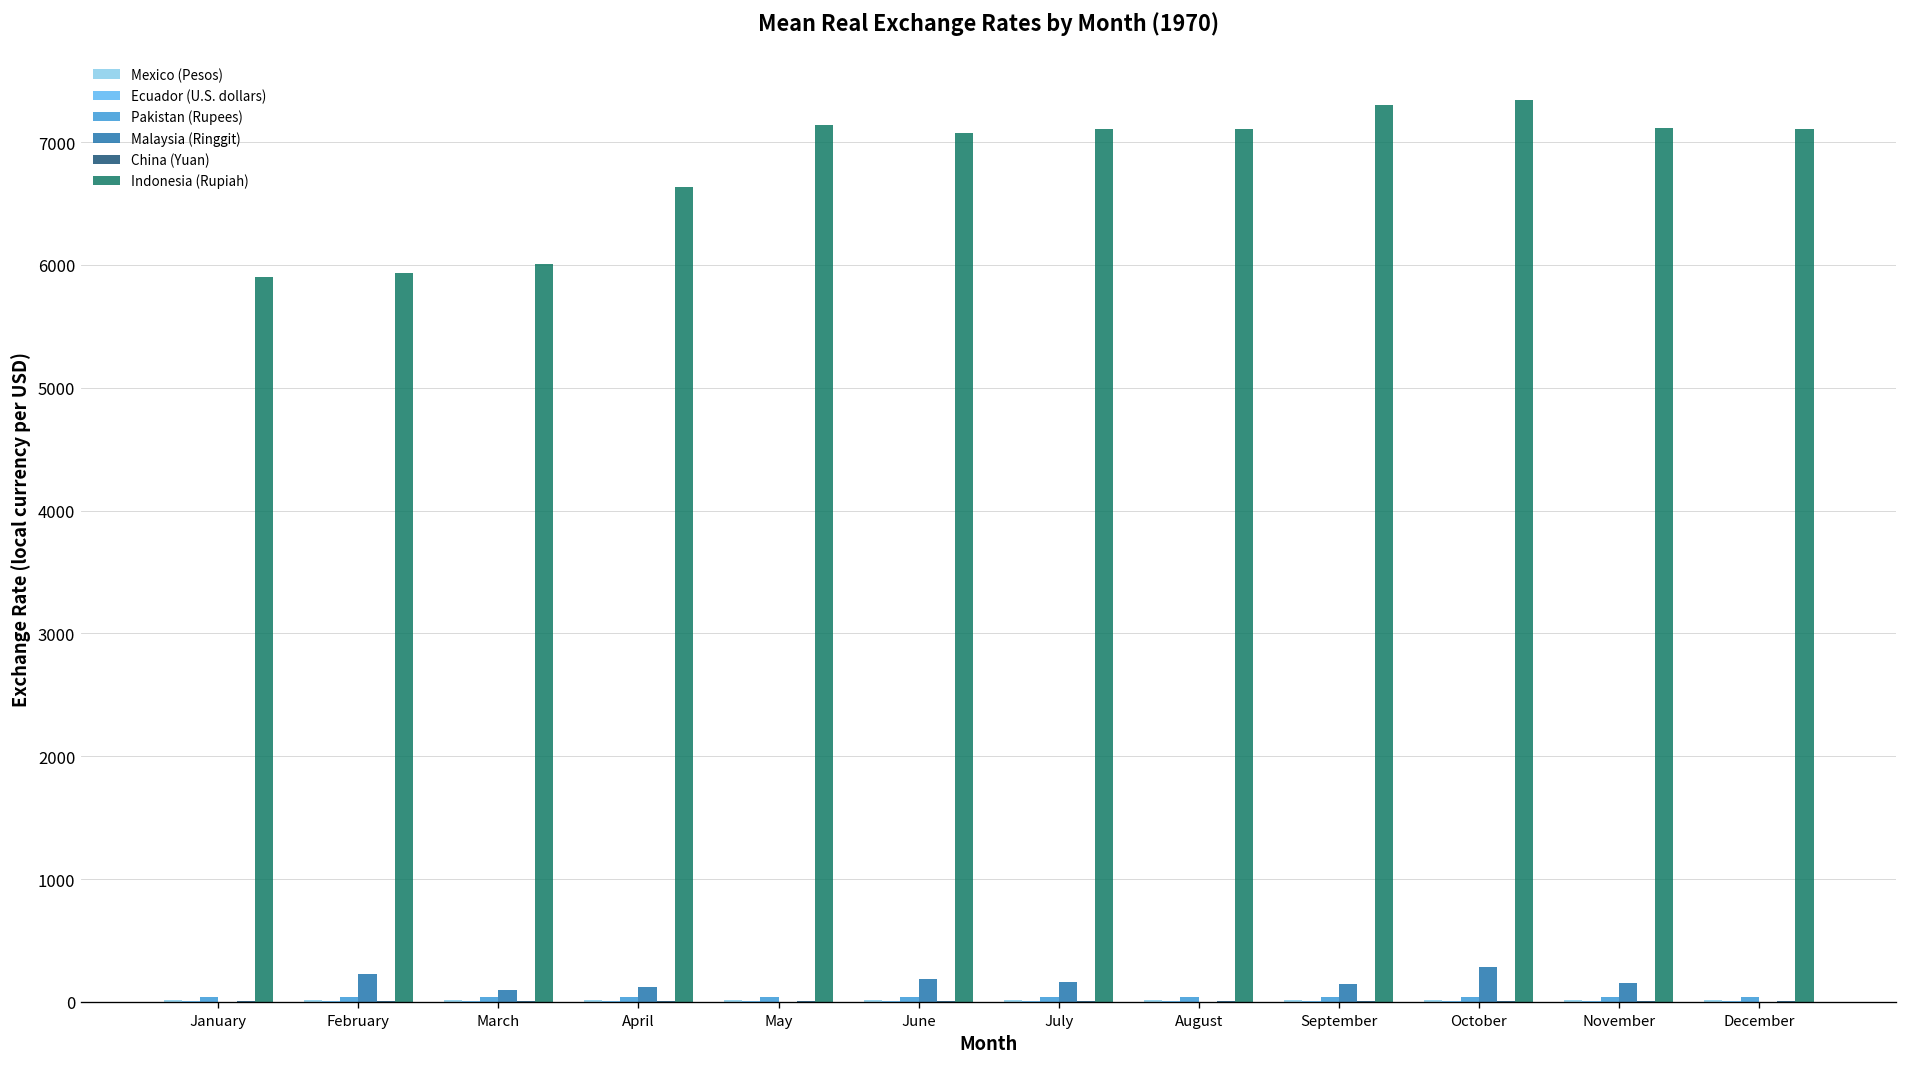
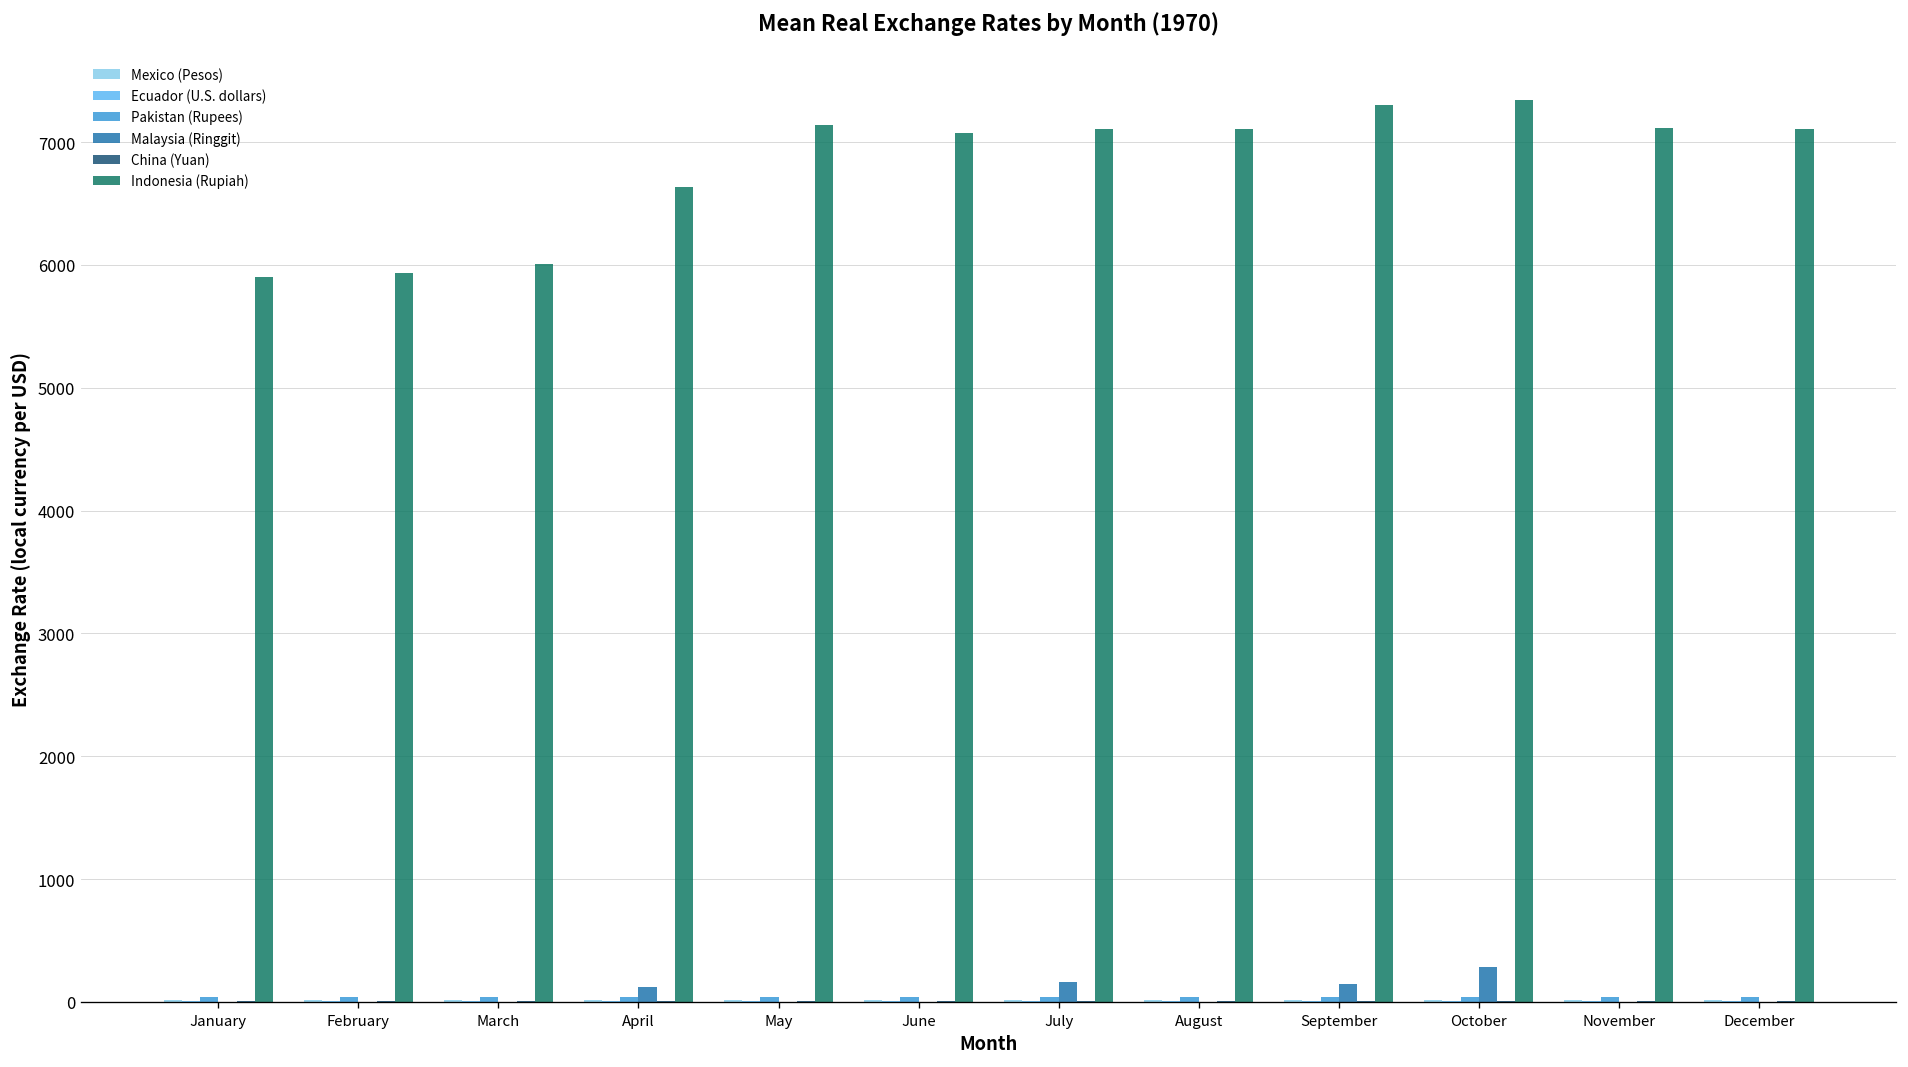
  {
    "Malaysia (Ringgit)": {
-     "February": 230,
-     "March": 100,
+     "February": 0,
+     "March": 0,
      "April": 120,
-     "June": 190,
+     "June": 0,
      "July": 160,
      "September": 140,
      "October": 280,
-     "November": 150
+     "November": 0
    }
  }
